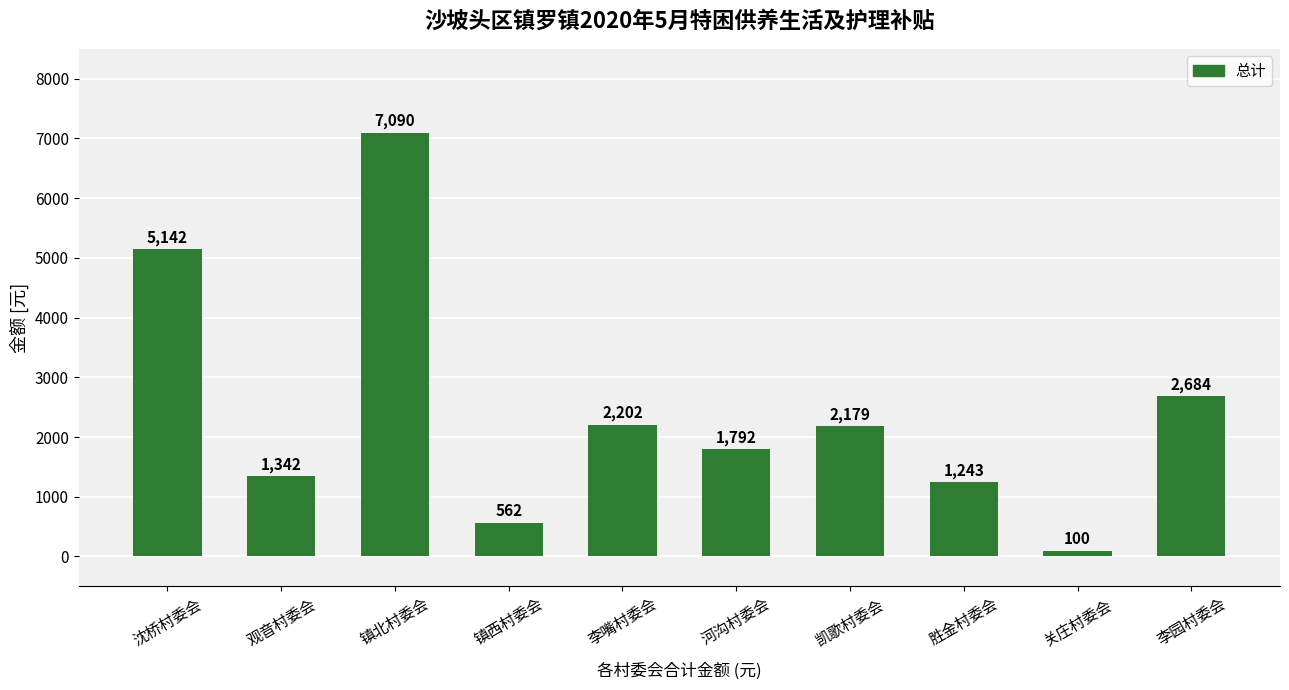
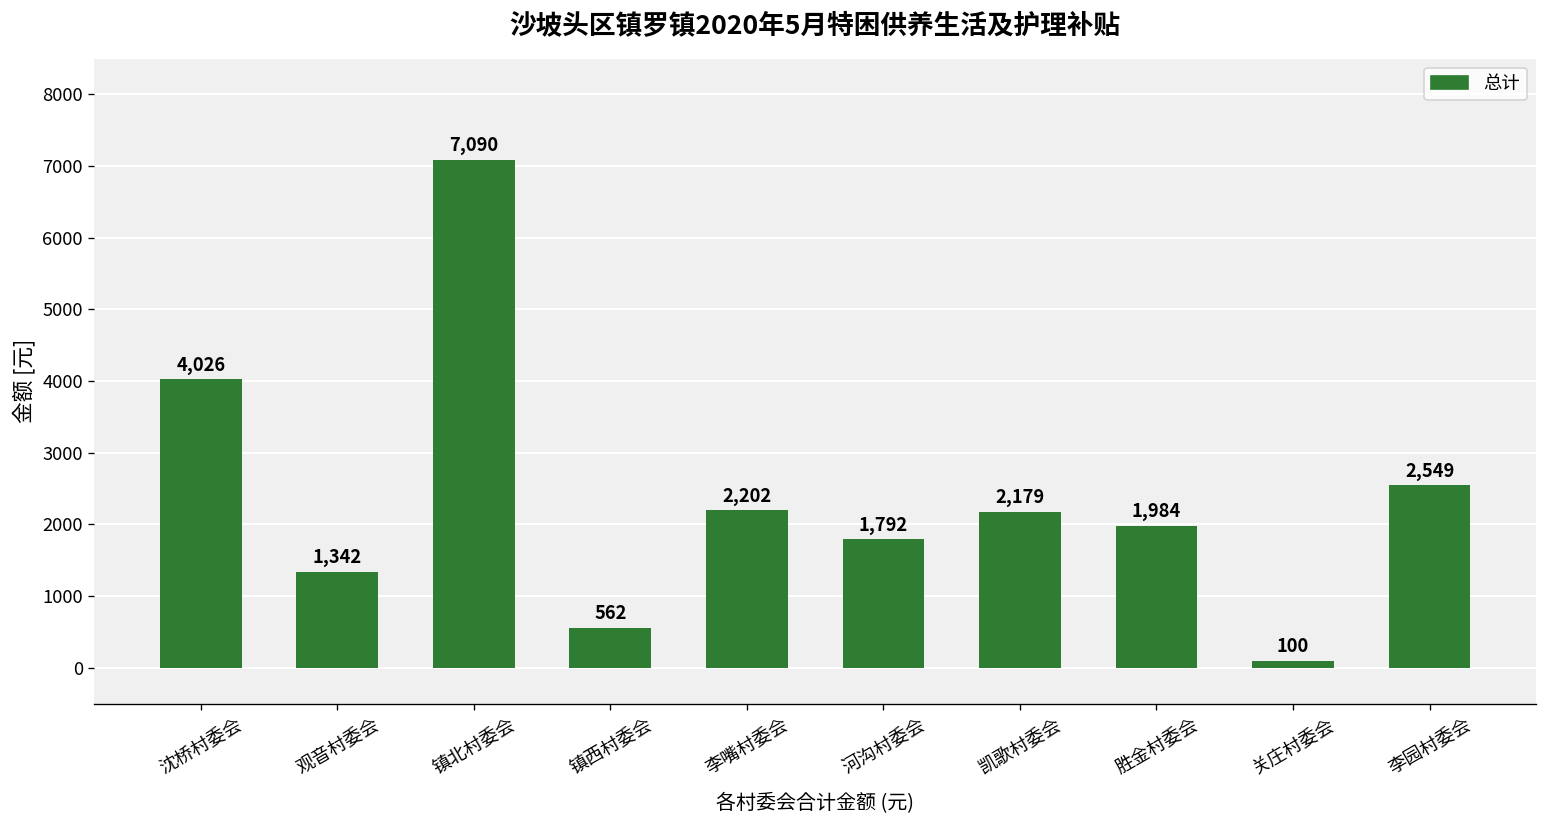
  {
-   "沈桥村委会": "5,142",
+   "沈桥村委会": "4,026",
    "观音村委会": "1,342",
    "镇北村委会": "7,090",
    "镇西村委会": "562",
    "李嘴村委会": "2,202",
    "河沟村委会": "1,792",
    "凯歌村委会": "2,179",
-   "胜金村委会": "1,243",
+   "胜金村委会": "1,984",
    "关庄村委会": "100",
-   "李园村委会": "2,684"
+   "李园村委会": "2,549"
  }
